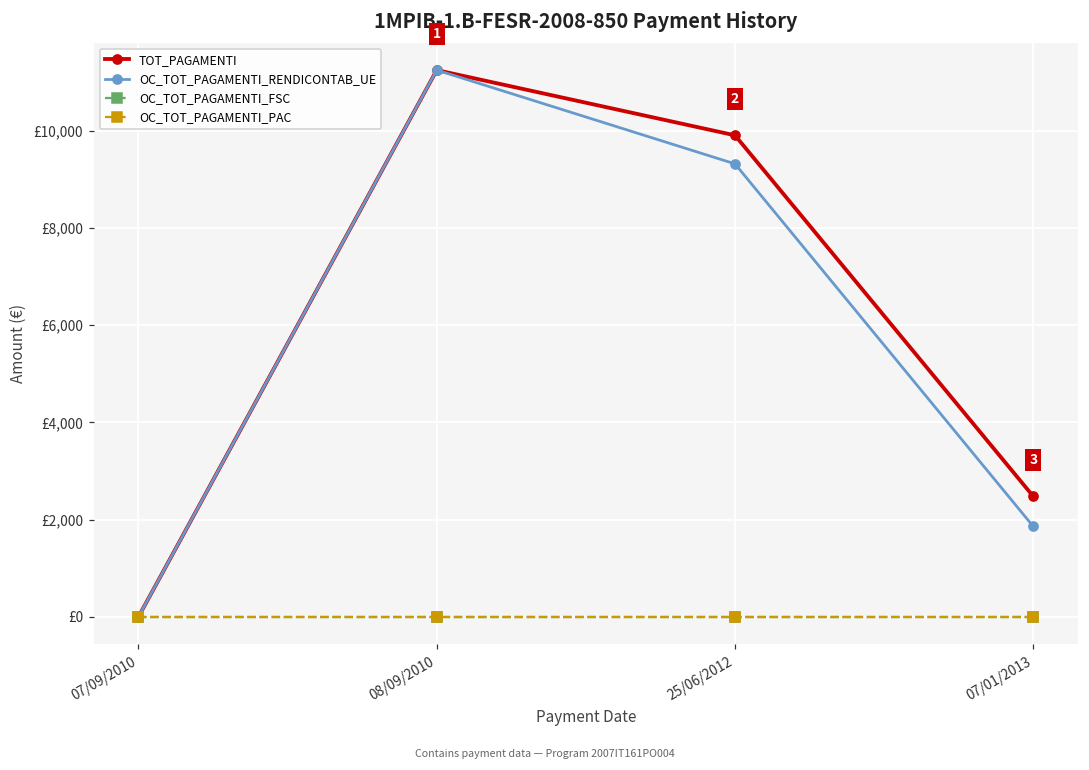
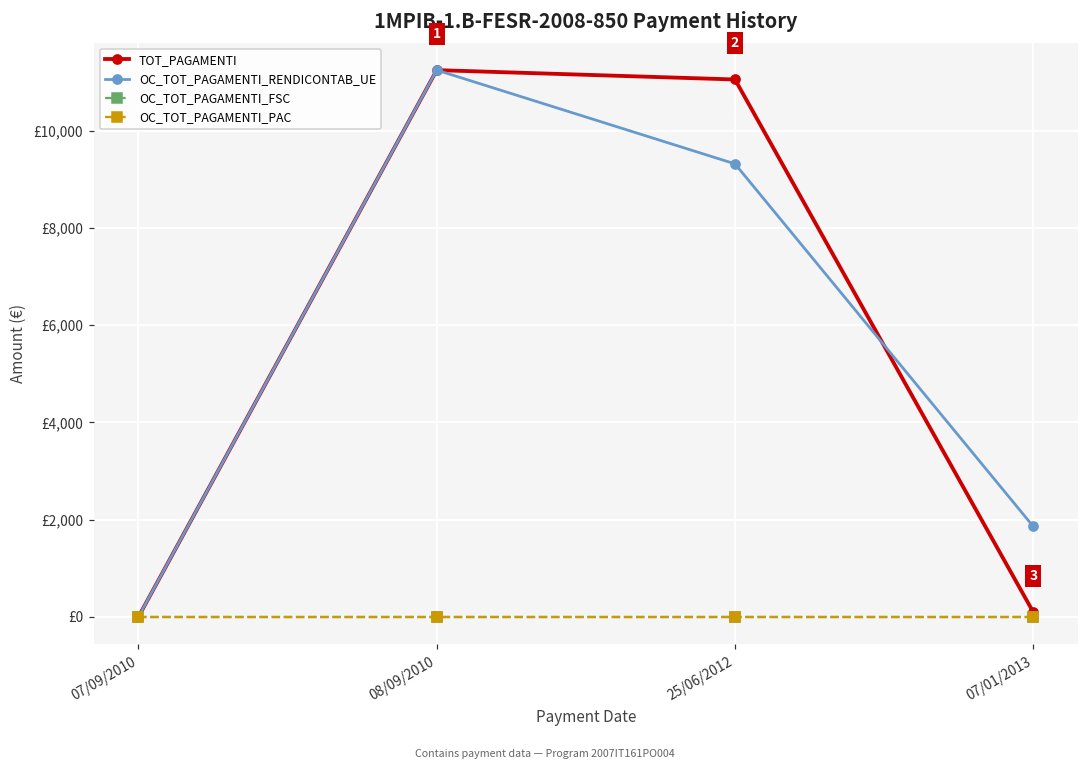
  {
    "TOT_PAGAMENTI": {
-     "25/06/2012": "£9,900",
-     "07/01/2013": "£2,500"
+     "25/06/2012": "£11,100",
+     "07/01/2013": "£100"
    },
    "OC_TOT_PAGAMENTI_RENDICONTAB_UE": {
      "25/06/2012": "£9,300",
      "07/01/2013": "£1,900"
    },
    "OC_TOT_PAGAMENTI_PAC": {
      "08/09/2010": "£0",
      "25/06/2012": "£0",
      "07/01/2013": "£0"
    }
  }
